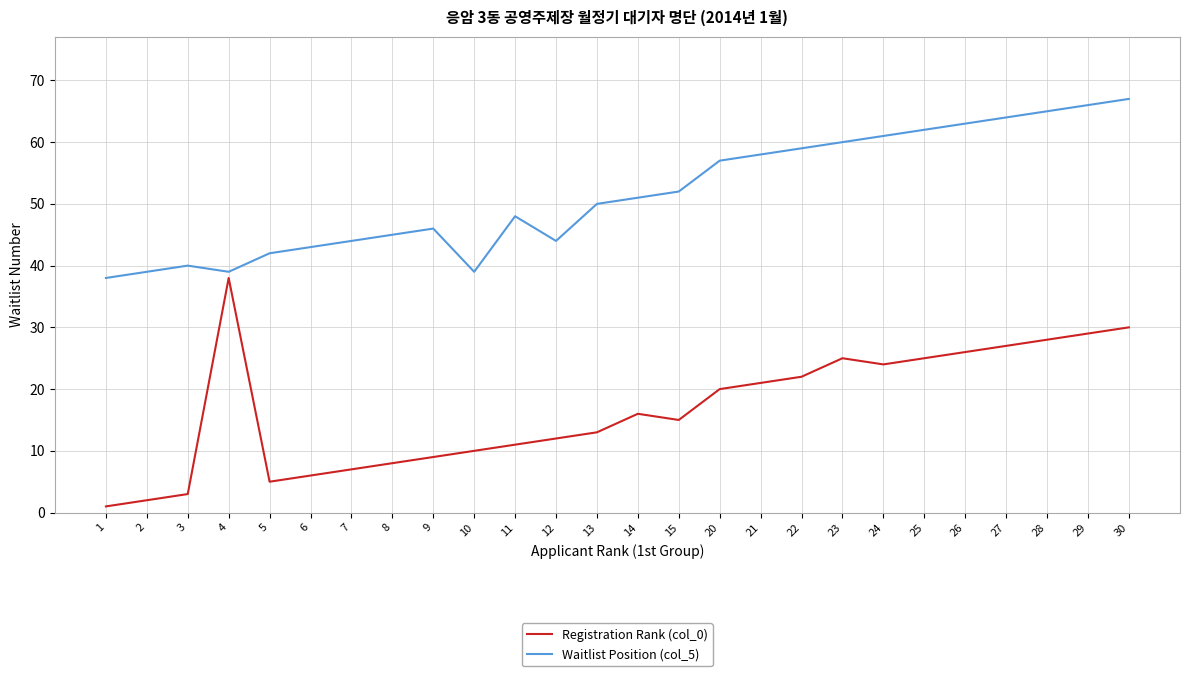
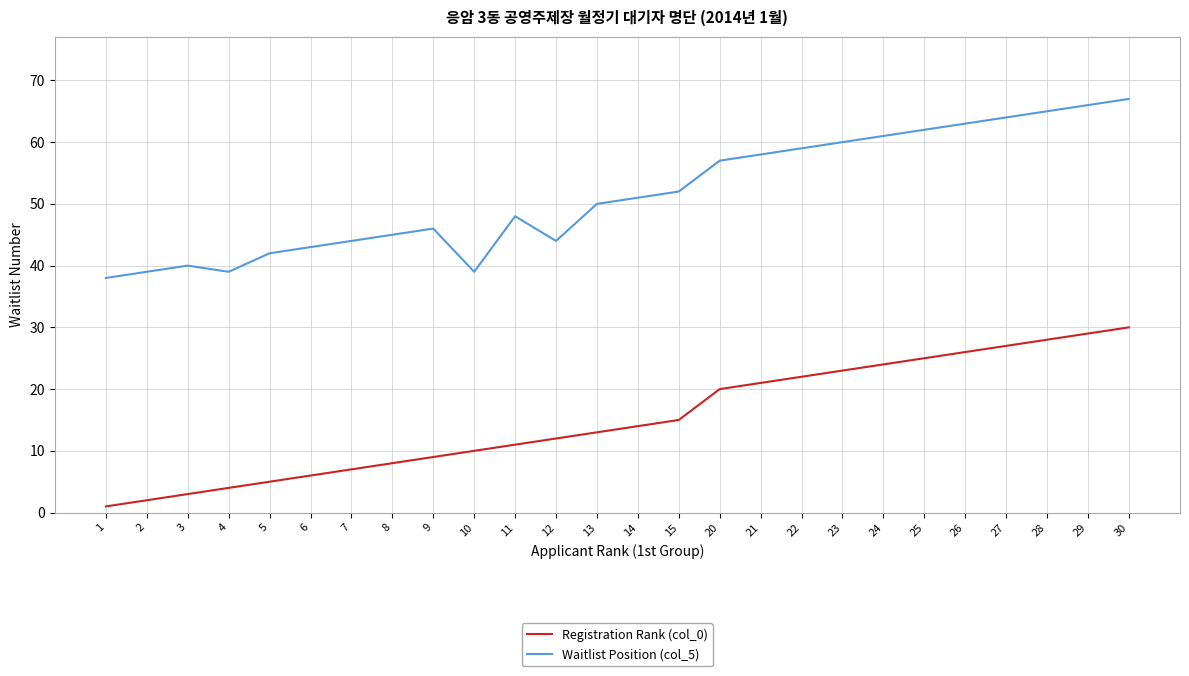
  {
    "Registration Rank (col_0)": {
      "1": 1,
      "2": 2,
      "3": 3,
-     "4": 38,
+     "4": 4,
      "5": 5,
      "6": 6,
      "7": 7,
      "8": 8,
      "9": 9,
      "10": 10,
      "11": 11,
      "12": 12,
      "13": 13,
-     "14": 16,
+     "14": 14,
      "15": 15,
      "20": 20,
      "21": 21,
      "22": 22,
-     "23": 25,
+     "23": 23,
      "24": 24,
      "25": 25,
      "26": 26,
      "27": 27,
      "28": 28,
      "29": 29,
      "30": 30
    },
    "Waitlist Position (col_5)": {
      "1": 38,
      "2": 39,
      "3": 40,
      "4": 39,
      "5": 42,
      "6": 43,
      "7": 44,
      "8": 45,
      "9": 46,
      "10": 39,
      "11": 48,
      "12": 44,
      "13": 50,
      "14": 51,
      "15": 52,
      "20": 57,
      "21": 58,
      "22": 59,
      "23": 60,
      "24": 61,
      "25": 62,
      "26": 63,
      "27": 64,
      "28": 65,
      "29": 66,
      "30": 67
    }
  }
